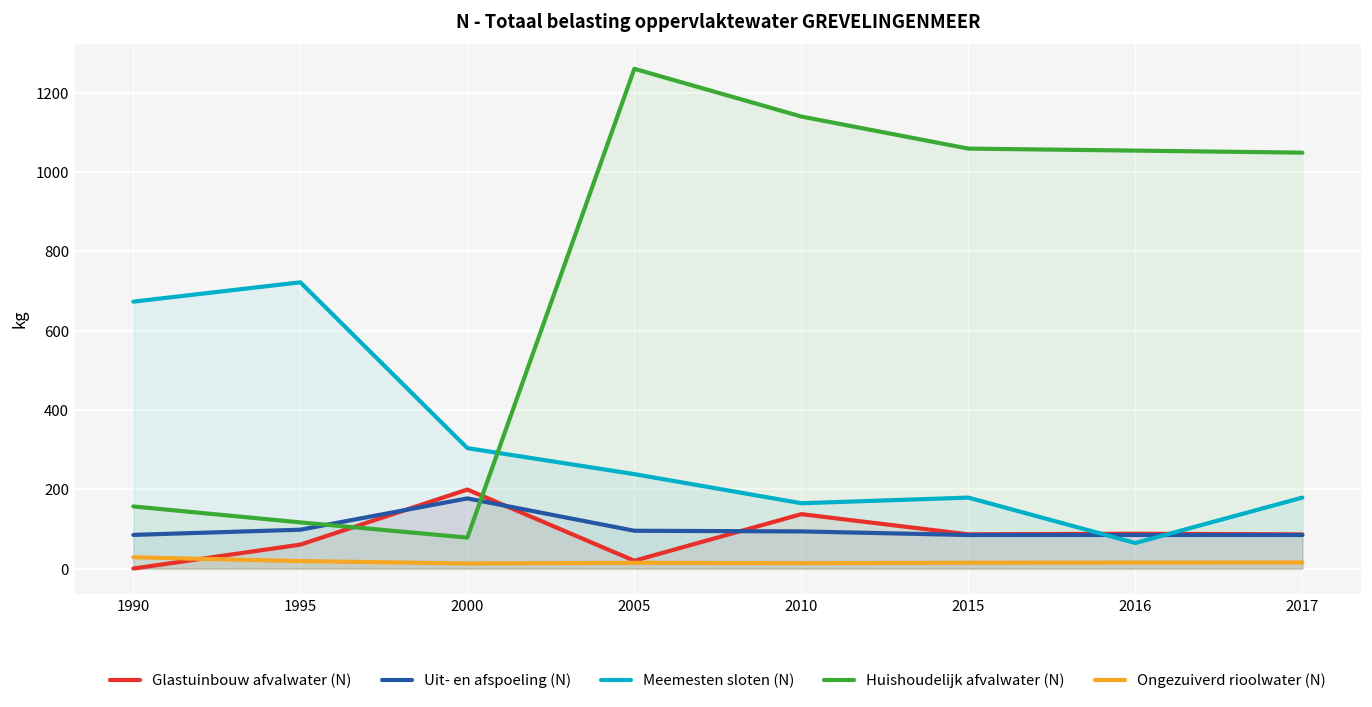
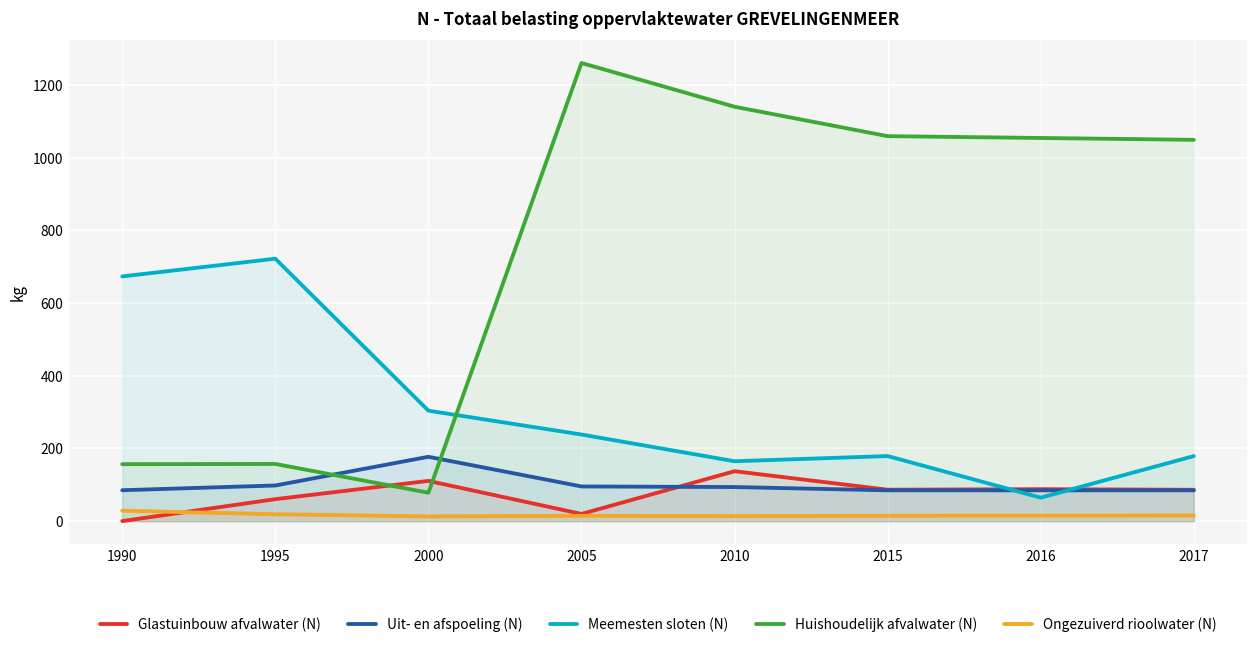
  {
    "Glastuinbouw afvalwater (N)": {
      "1990": 0,
      "1995": 60,
-     "2000": 200,
+     "2000": 110,
      "2010": 140
    },
    "Uit- en afspoeling (N)": {
      "1990": 90,
      "1995": 100,
      "2000": 180,
      "2005": 100,
      "2010": 90
    },
    "Meemesten sloten (N)": {
      "1990": 670,
      "1995": 720,
      "2000": 300,
      "2005": 240,
      "2010": 160,
      "2015": 180,
      "2016": 60,
      "2017": 180
    },
    "Huishoudelijk afvalwater (N)": {
      "1990": 160,
-     "1995": 120,
+     "1995": 160,
      "2000": 80,
      "2005": 1260,
      "2010": 1140,
      "2015": 1060,
      "2016": 1050,
      "2017": 1050
    },
    "Ongezuiverd rioolwater (N)": {
      "1990": 30,
      "1995": 20,
      "2000": 10,
      "2010": 10,
      "2015": 10,
      "2016": 20,
      "2017": 20
    }
  }
